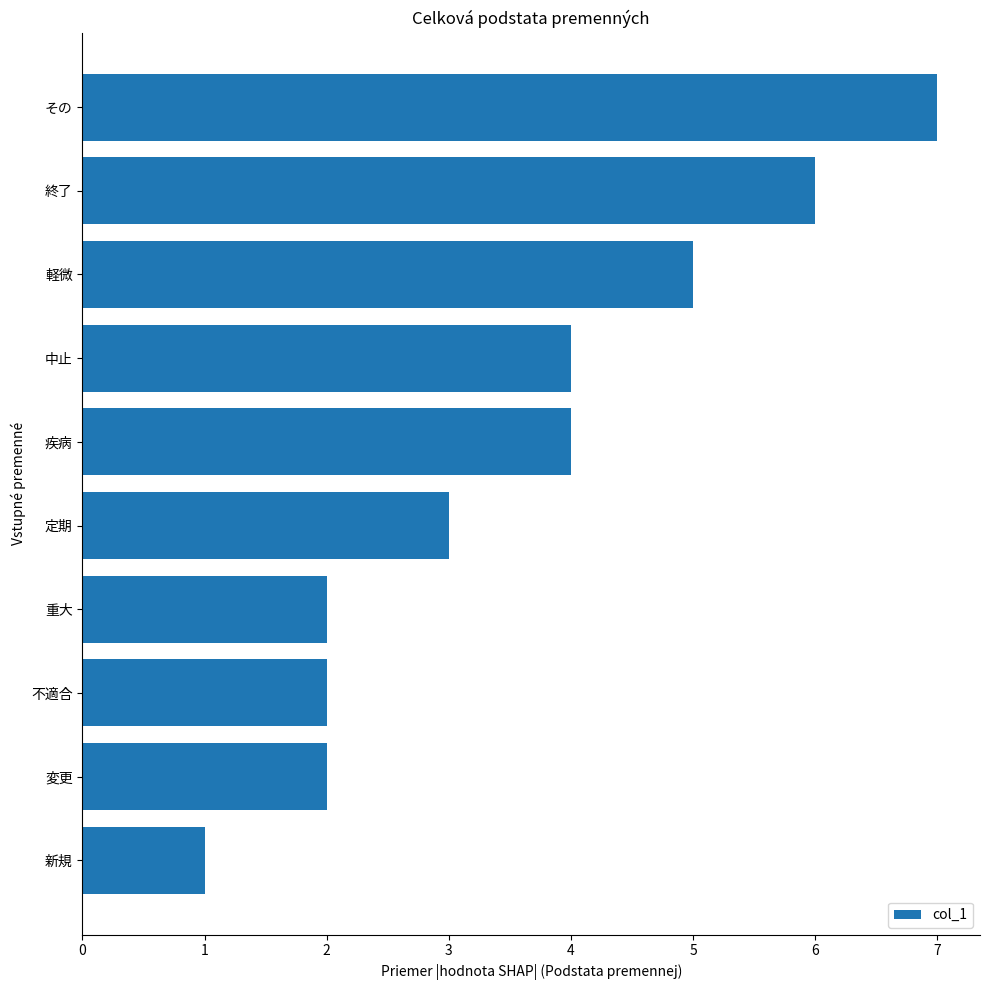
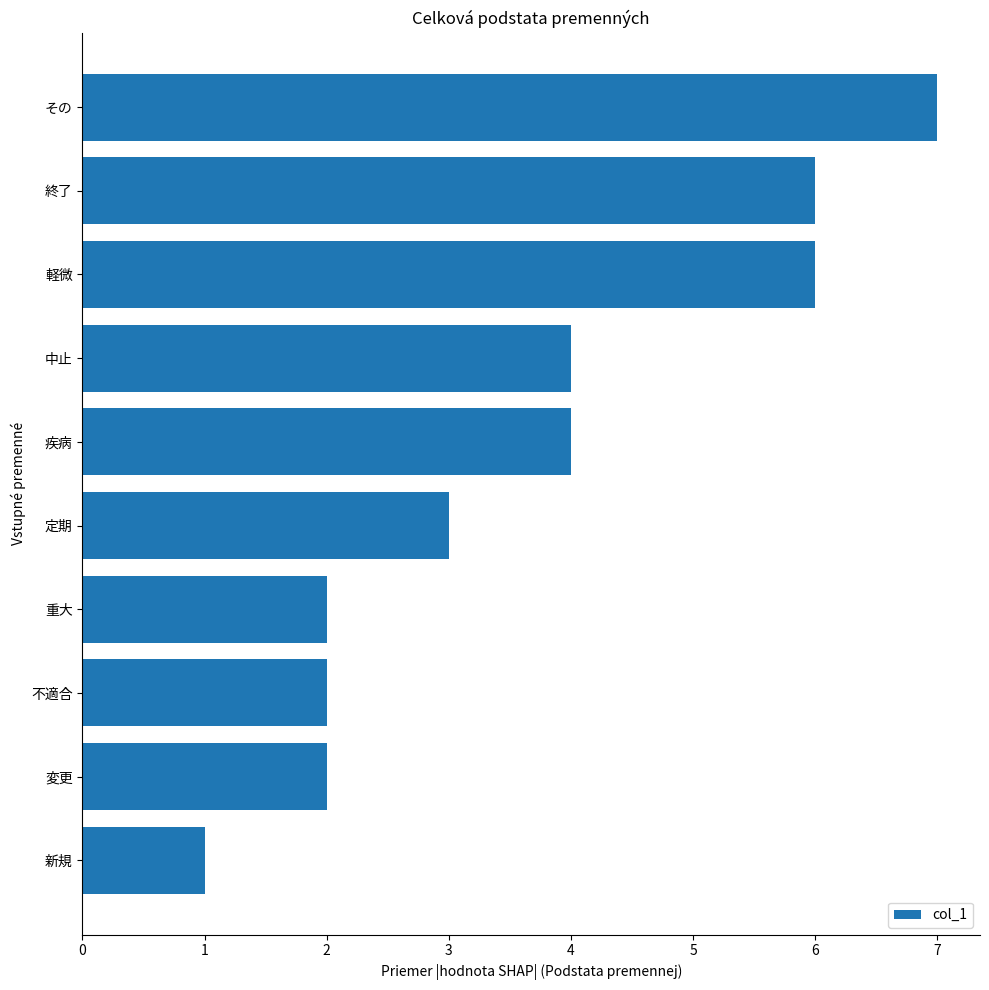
  {
    "その": 7,
    "終了": 6,
-   "軽微": 5,
+   "軽微": 6,
    "中止": 4,
    "疾病": 4,
    "定期": 3,
    "重大": 2,
    "不適合": 2,
    "変更": 2,
    "新規": 1
  }
